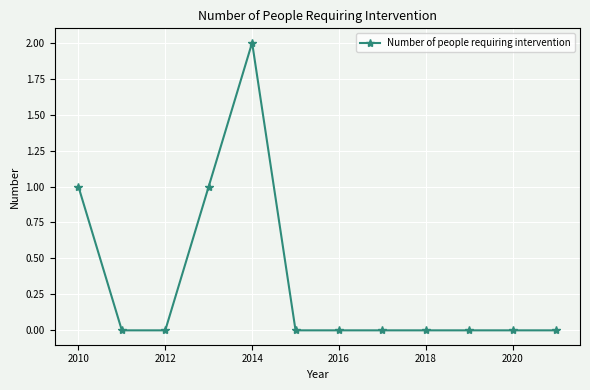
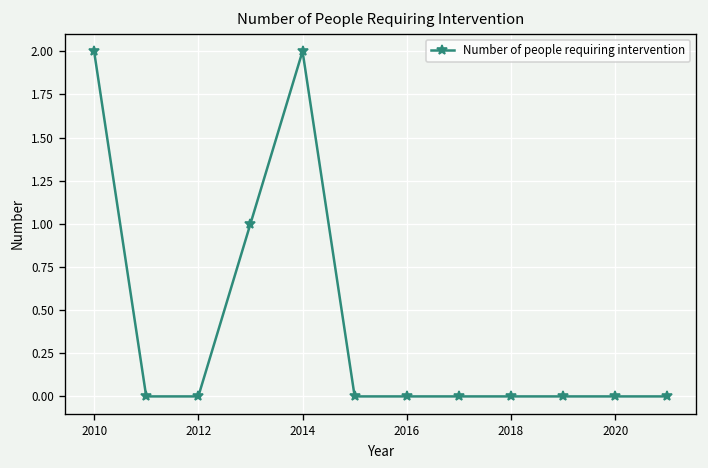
  {
-   "2010": 1,
+   "2010": 2,
    "2012": 0,
    "2014": 2,
    "2016": 0,
    "2018": 0,
    "2020": 0
  }
